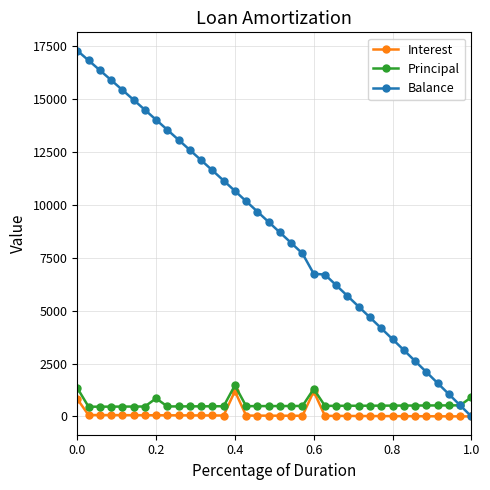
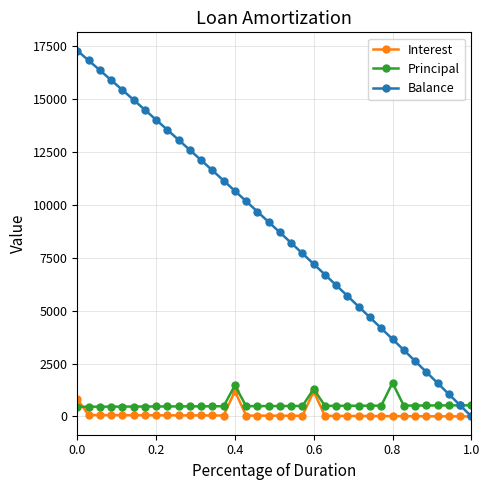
  {
    "Interest": {
      "0.0": 800,
      "0.2": 100,
      "0.4": 1200,
      "0.8": 0
    },
    "Principal": {
-     "0.0": 1300,
-     "0.2": 900,
+     "0.0": 500,
+     "0.2": 500,
      "0.4": 1500,
-     "0.8": 500,
-     "1.0": 900
+     "0.8": 1600,
+     "1.0": 500
    },
    "Balance": {
      "0.0": 17300,
      "0.2": 14000,
      "0.4": 10700,
-     "0.6": 6700,
+     "0.6": 7200,
      "0.8": 3700
    }
  }
